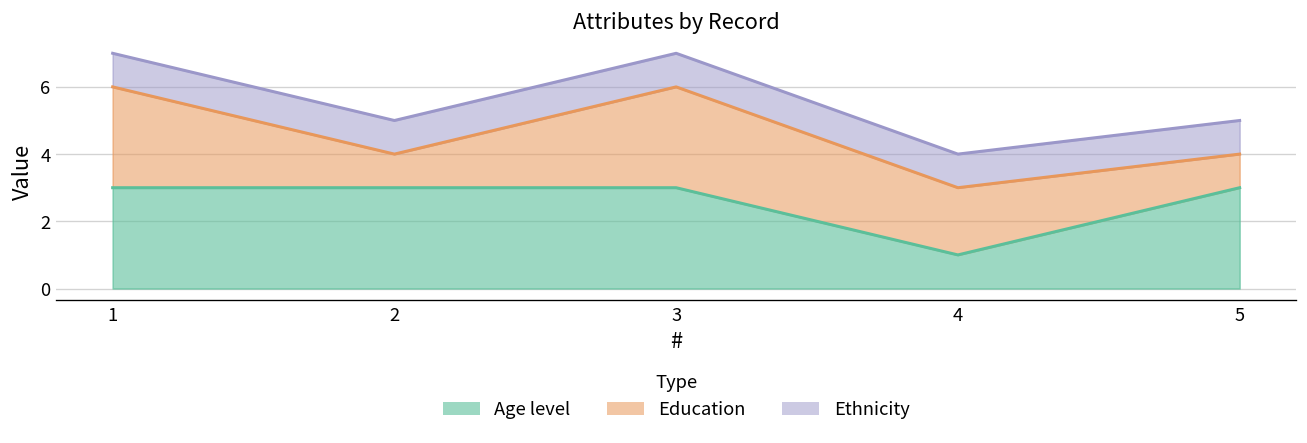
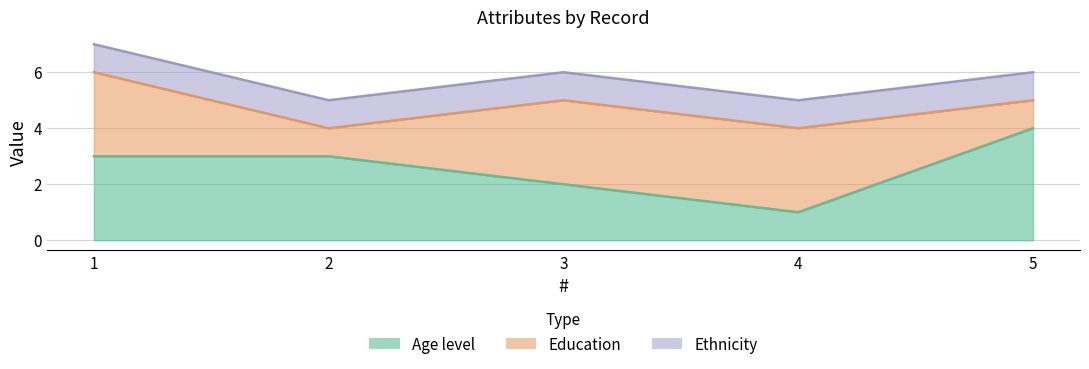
  {
    "Age level": {
      "1": 3,
      "2": 3,
-     "3": 3,
+     "3": 2,
      "4": 1,
-     "5": 3
+     "5": 4
    },
    "Education": {
      "1": 3,
      "2": 1,
      "3": 3,
-     "4": 2,
+     "4": 3,
      "5": 1
    },
    "Ethnicity": {
      "1": 1,
      "2": 1,
      "3": 1,
      "4": 1,
      "5": 1
    }
  }
